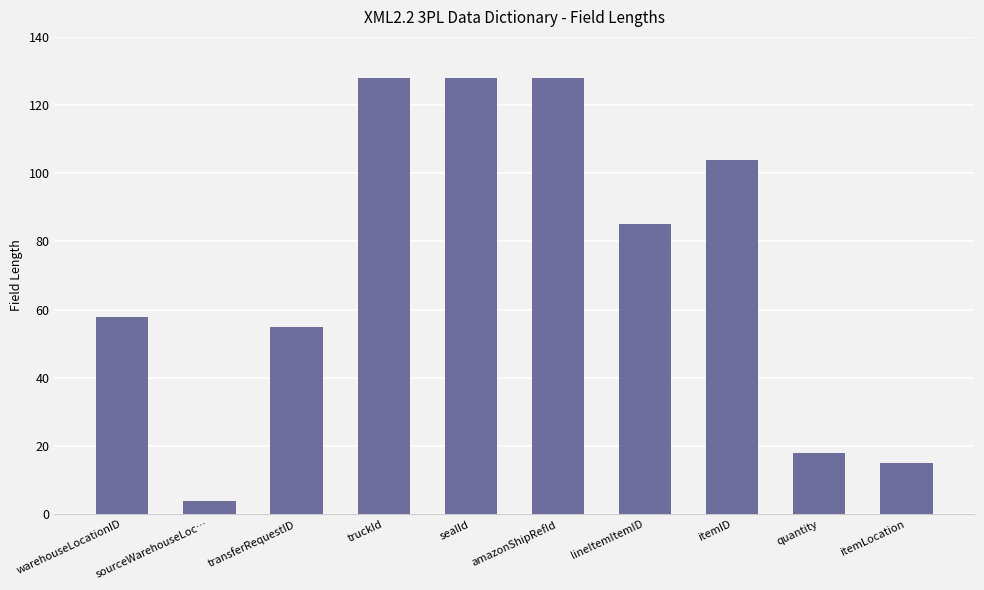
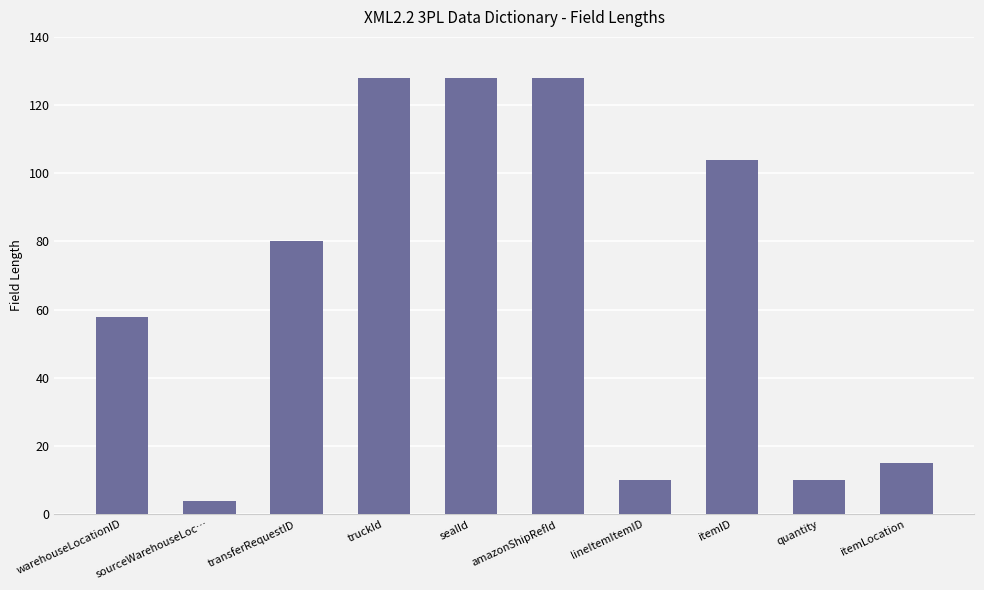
  {
    "warehouseLocationID": 58,
    "sourceWarehouseLoc…": 4,
-   "transferRequestID": 55,
+   "transferRequestID": 80,
    "truckId": 128,
    "sealId": 128,
    "amazonShipRefId": 128,
-   "lineItemItemID": 85,
+   "lineItemItemID": 10,
    "itemID": 104,
-   "quantity": 18,
+   "quantity": 10,
    "itemLocation": 15
  }
